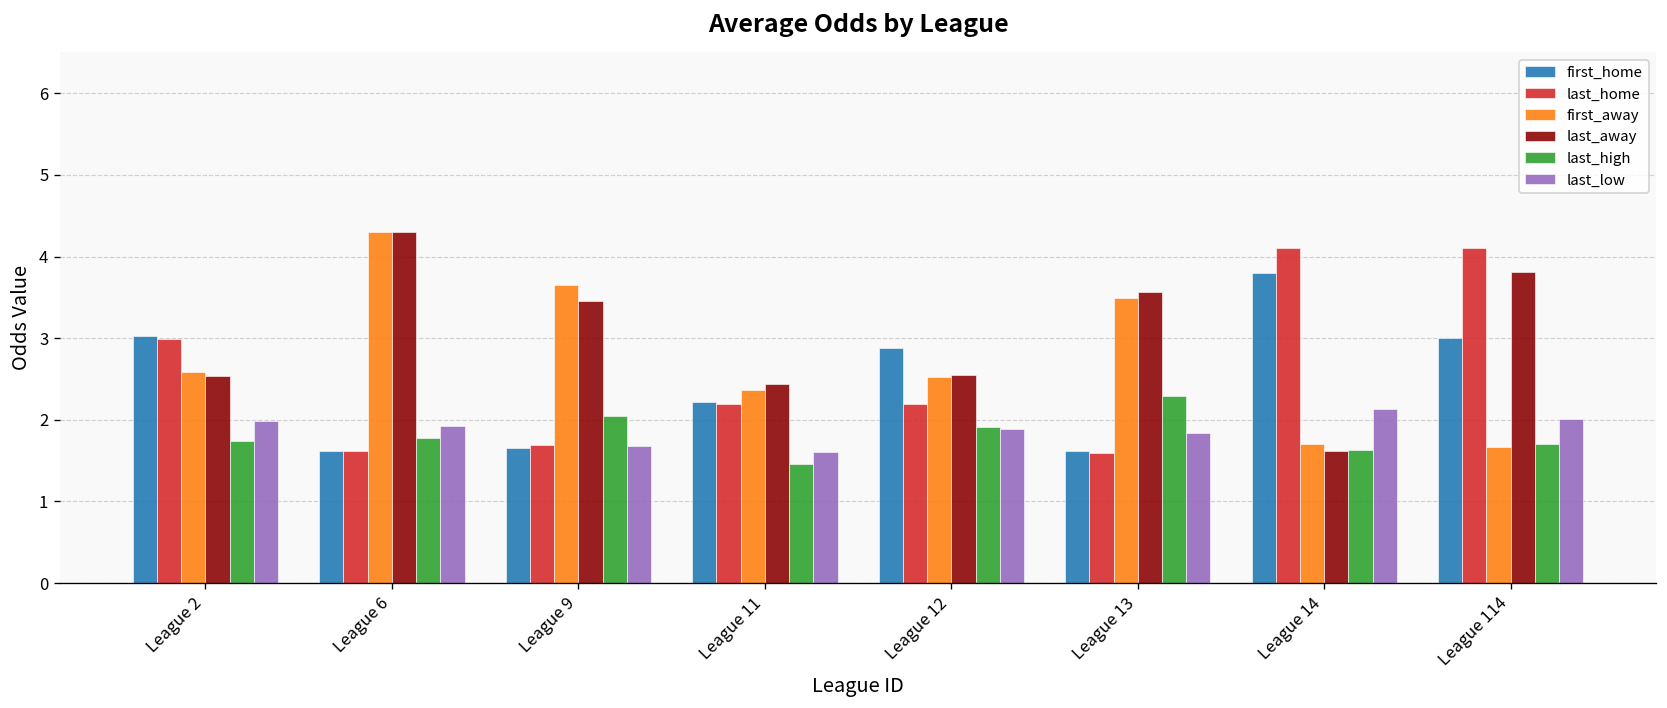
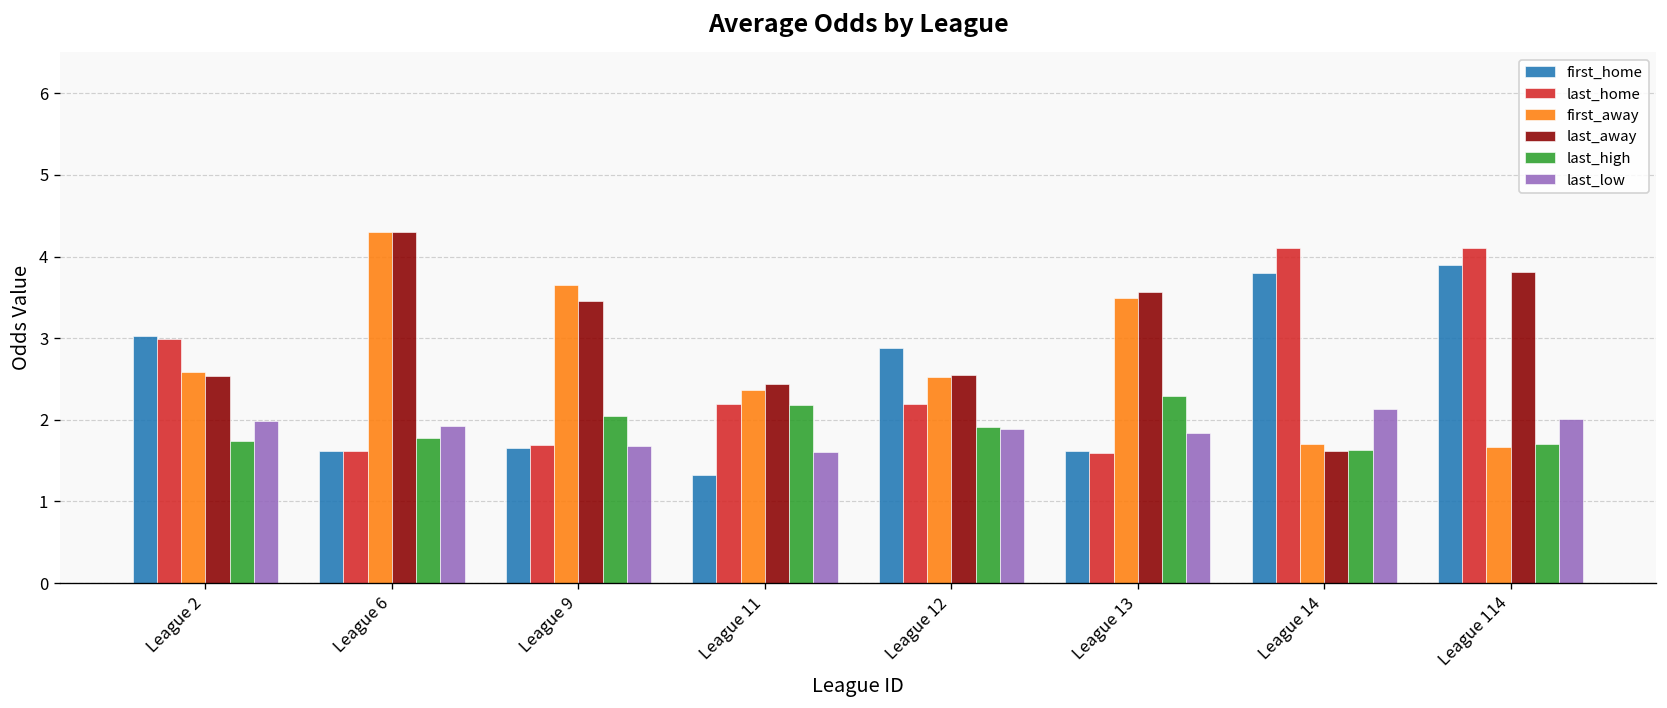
  {
    "first_home": {
      "League 2": 3.0,
      "League 6": 1.6,
      "League 9": 1.7,
-     "League 11": 2.2,
+     "League 11": 1.3,
      "League 12": 2.9,
      "League 13": 1.6,
      "League 14": 3.8,
-     "League 114": 3.0
+     "League 114": 3.9
    },
    "last_home": {
      "League 2": 3.0,
      "League 6": 1.6,
      "League 9": 1.7,
      "League 11": 2.2,
      "League 12": 2.2,
      "League 13": 1.6,
      "League 14": 4.1,
      "League 114": 4.1
    },
    "first_away": {
      "League 2": 2.6,
      "League 6": 4.3,
      "League 9": 3.7,
      "League 11": 2.4,
      "League 12": 2.5,
      "League 13": 3.5,
      "League 14": 1.7,
      "League 114": 1.7
    },
    "last_away": {
      "League 2": 2.5,
      "League 6": 4.3,
      "League 9": 3.5,
      "League 11": 2.4,
      "League 12": 2.6,
      "League 13": 3.6,
      "League 14": 1.6,
      "League 114": 3.8
    },
    "last_high": {
      "League 2": 1.7,
      "League 6": 1.8,
      "League 9": 2.1,
-     "League 11": 1.5,
+     "League 11": 2.2,
      "League 12": 1.9,
      "League 13": 2.3,
      "League 14": 1.6,
      "League 114": 1.7
    },
    "last_low": {
      "League 2": 2.0,
      "League 6": 1.9,
      "League 9": 1.7,
      "League 11": 1.6,
      "League 12": 1.9,
      "League 13": 1.8,
      "League 14": 2.1,
      "League 114": 2.0
    }
  }
